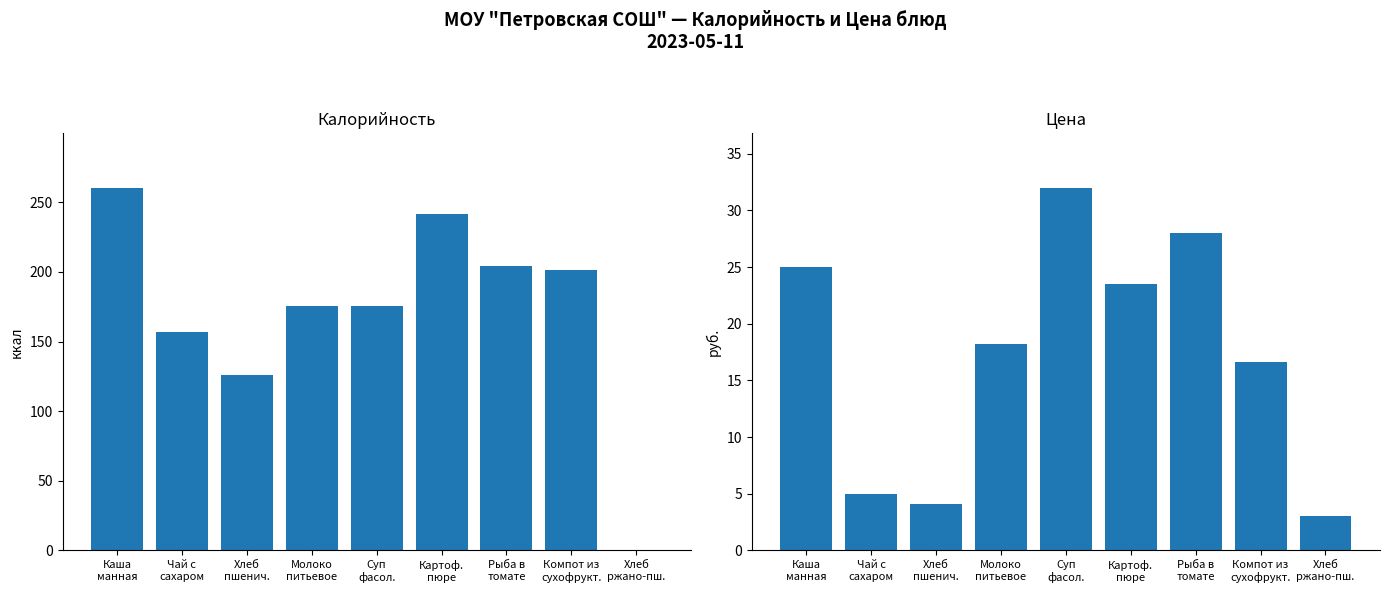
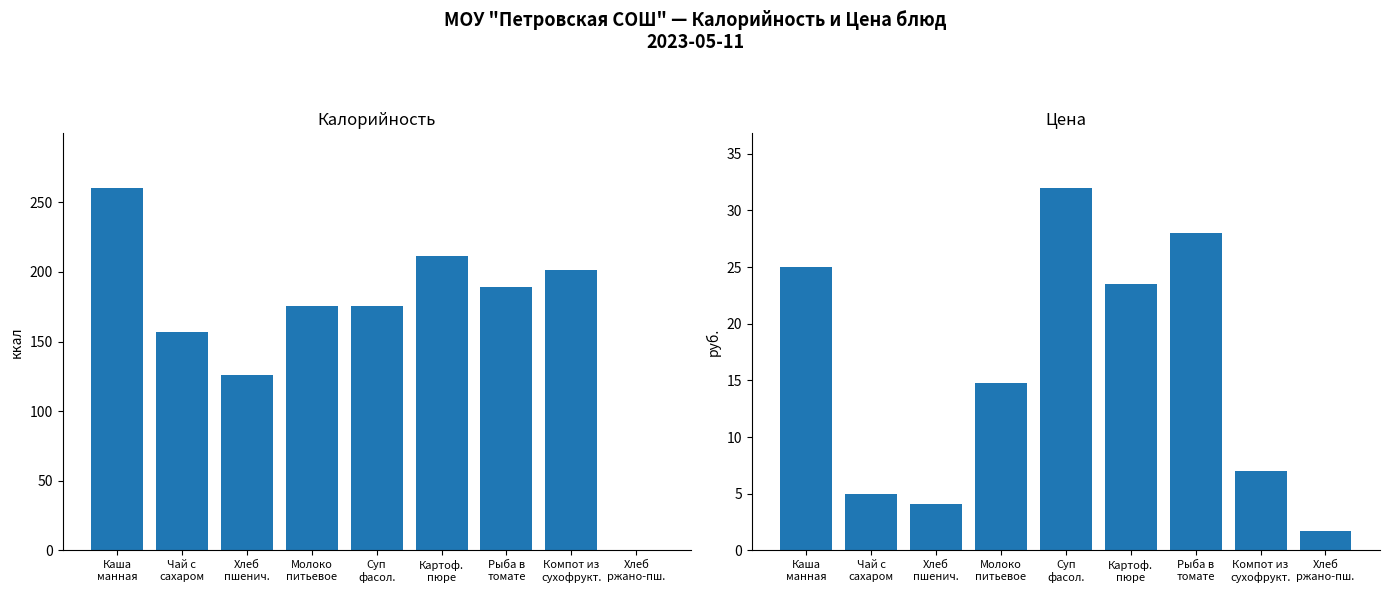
  {
    "Калорийность": {
      "Каша манная": 260,
      "Чай с сахаром": 157,
      "Хлеб пшенич.": 126,
      "Молоко питьевое": 176,
      "Суп фасол.": 175,
-     "Картоф. пюре": 242,
-     "Рыба в томате": 204,
+     "Картоф. пюре": 211,
+     "Рыба в томате": 189,
      "Компот из сухофрукт.": 201,
      "Хлеб ржано-пш.": 0
    },
    "Цена": {
      "Каша манная": 25.0,
      "Чай с сахаром": 5.0,
      "Хлеб пшенич.": 4.1,
-     "Молоко питьевое": 18.2,
+     "Молоко питьевое": 14.8,
      "Суп фасол.": 32.0,
      "Картоф. пюре": 23.5,
      "Рыба в томате": 28.0,
-     "Компот из сухофрукт.": 16.6,
-     "Хлеб ржано-пш.": 3.0
+     "Компот из сухофрукт.": 7.0,
+     "Хлеб ржано-пш.": 1.7
    }
  }
